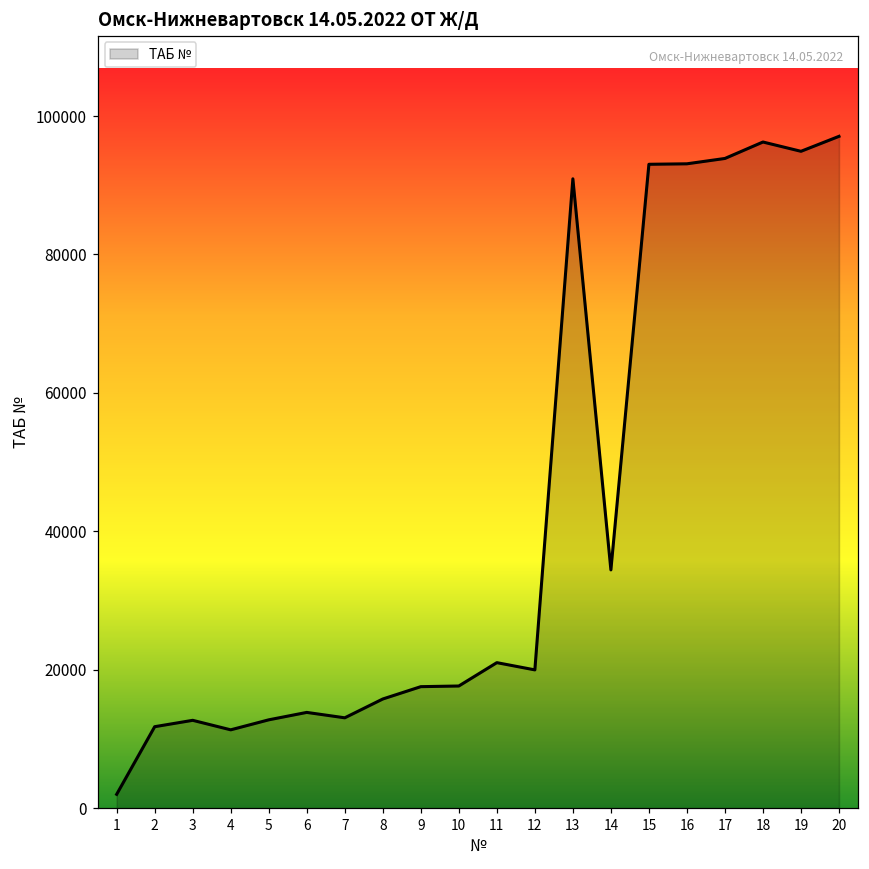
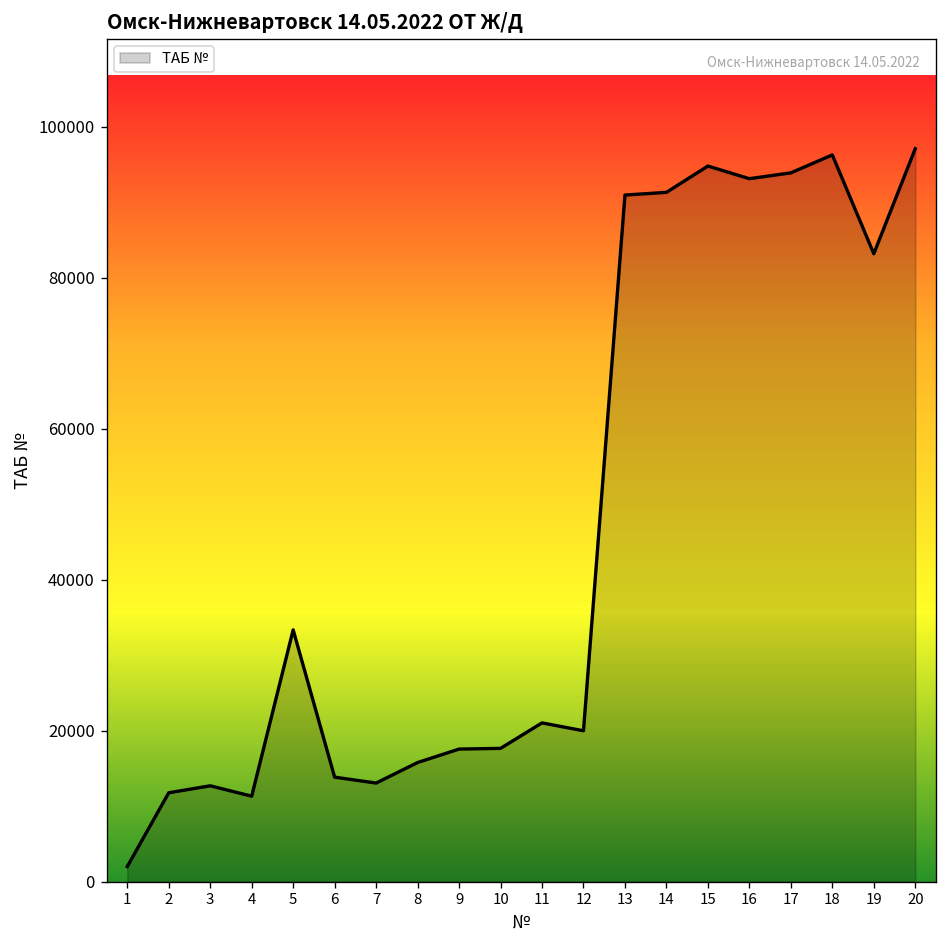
  {
    "1": 2000,
    "2": 12000,
    "3": 13000,
    "4": 11000,
-   "5": 13000,
+   "5": 33000,
    "6": 14000,
    "7": 13000,
    "8": 16000,
    "9": 18000,
    "10": 18000,
    "11": 21000,
    "12": 20000,
    "13": 91000,
-   "14": 34000,
-   "15": 93000,
+   "14": 91000,
+   "15": 95000,
    "16": 93000,
    "17": 94000,
    "18": 96000,
-   "19": 95000,
+   "19": 83000,
    "20": 97000
  }
